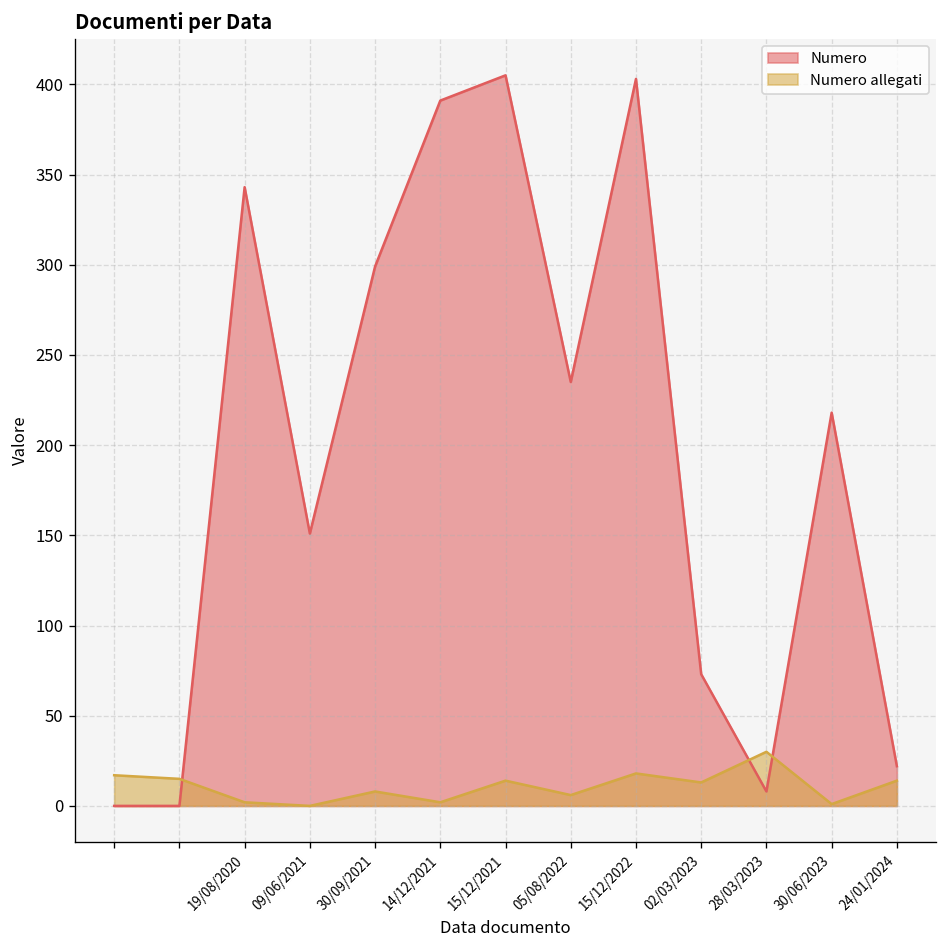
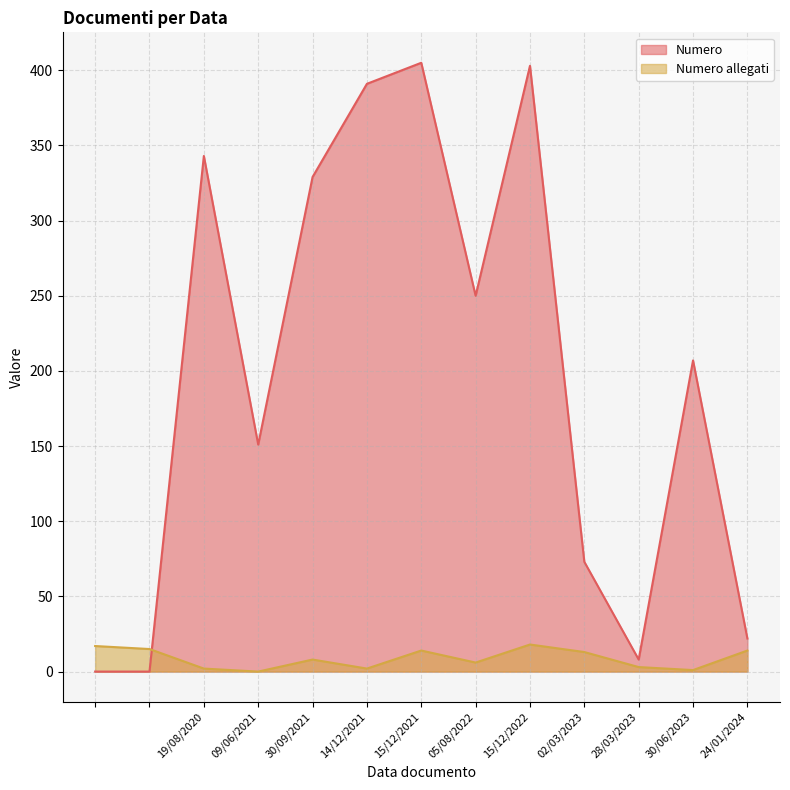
  {
    "Numero": {
      "19/08/2020": 343,
      "09/06/2021": 151,
-     "30/09/2021": 299,
+     "30/09/2021": 329,
      "14/12/2021": 391,
      "15/12/2021": 405,
-     "05/08/2022": 235,
+     "05/08/2022": 250,
      "15/12/2022": 403,
      "02/03/2023": 73,
      "28/03/2023": 8,
-     "30/06/2023": 218,
+     "30/06/2023": 207,
      "24/01/2024": 22
    },
    "Numero allegati": {
      "19/08/2020": 2,
      "09/06/2021": 0,
      "30/09/2021": 8,
      "14/12/2021": 2,
      "15/12/2021": 14,
      "05/08/2022": 6,
      "15/12/2022": 18,
      "02/03/2023": 13,
-     "28/03/2023": 30,
+     "28/03/2023": 3,
      "30/06/2023": 1,
      "24/01/2024": 14
    }
  }
